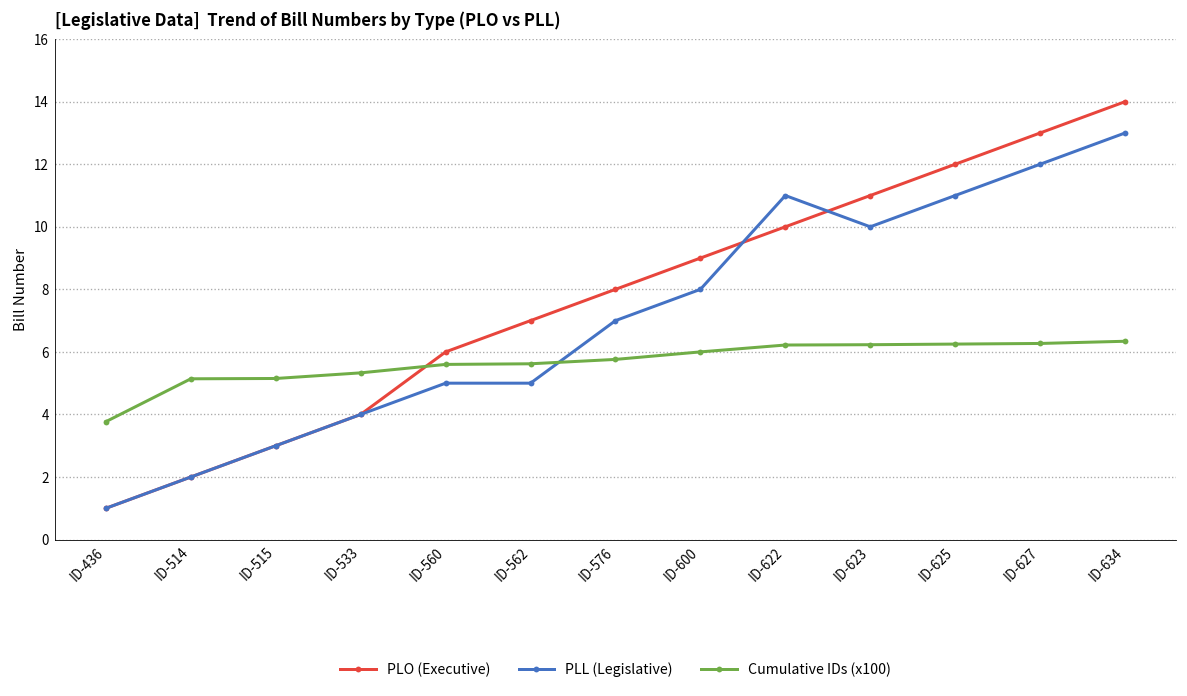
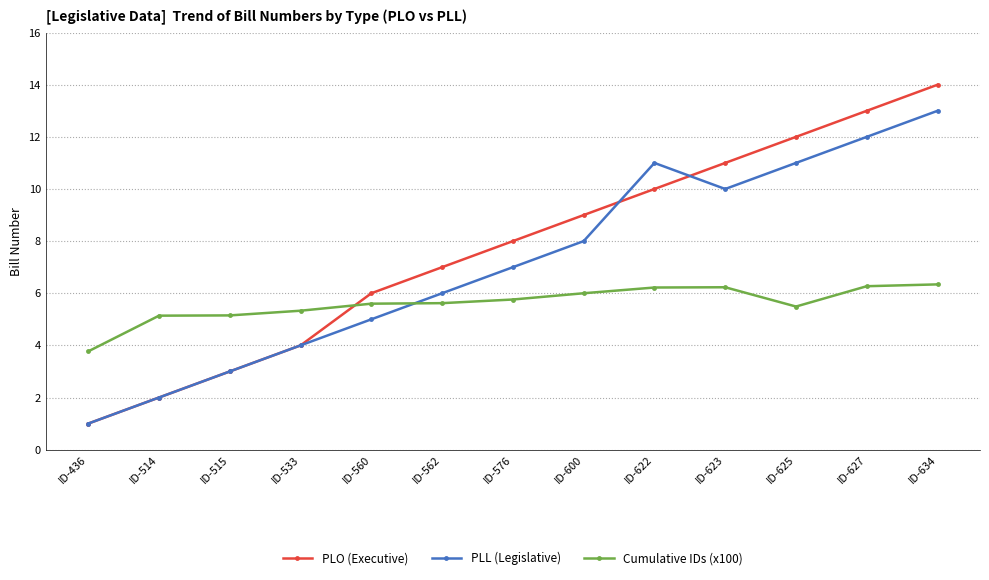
  {
    "PLO (Executive)": {
      "ID-560": 6.0,
      "ID-562": 7.0,
      "ID-576": 8.0,
      "ID-600": 9.0,
      "ID-622": 10.0,
      "ID-623": 11.0,
      "ID-625": 12.0,
      "ID-627": 13.0,
      "ID-634": 14.0
    },
    "PLL (Legislative)": {
      "ID-560": 5,
-     "ID-562": 5,
+     "ID-562": 6,
      "ID-576": 7,
      "ID-600": 8,
      "ID-622": 11,
      "ID-623": 10,
      "ID-625": 11,
      "ID-627": 12,
      "ID-634": 13
    },
    "Cumulative IDs (x100)": {
      "ID-436": 3.8,
      "ID-514": 5.1,
      "ID-515": 5.2,
      "ID-533": 5.3,
      "ID-560": 5.6,
      "ID-562": 5.6,
      "ID-576": 5.8,
      "ID-600": 6.0,
      "ID-622": 6.2,
      "ID-623": 6.2,
-     "ID-625": 6.3,
+     "ID-625": 5.5,
      "ID-627": 6.3,
      "ID-634": 6.3
    }
  }
